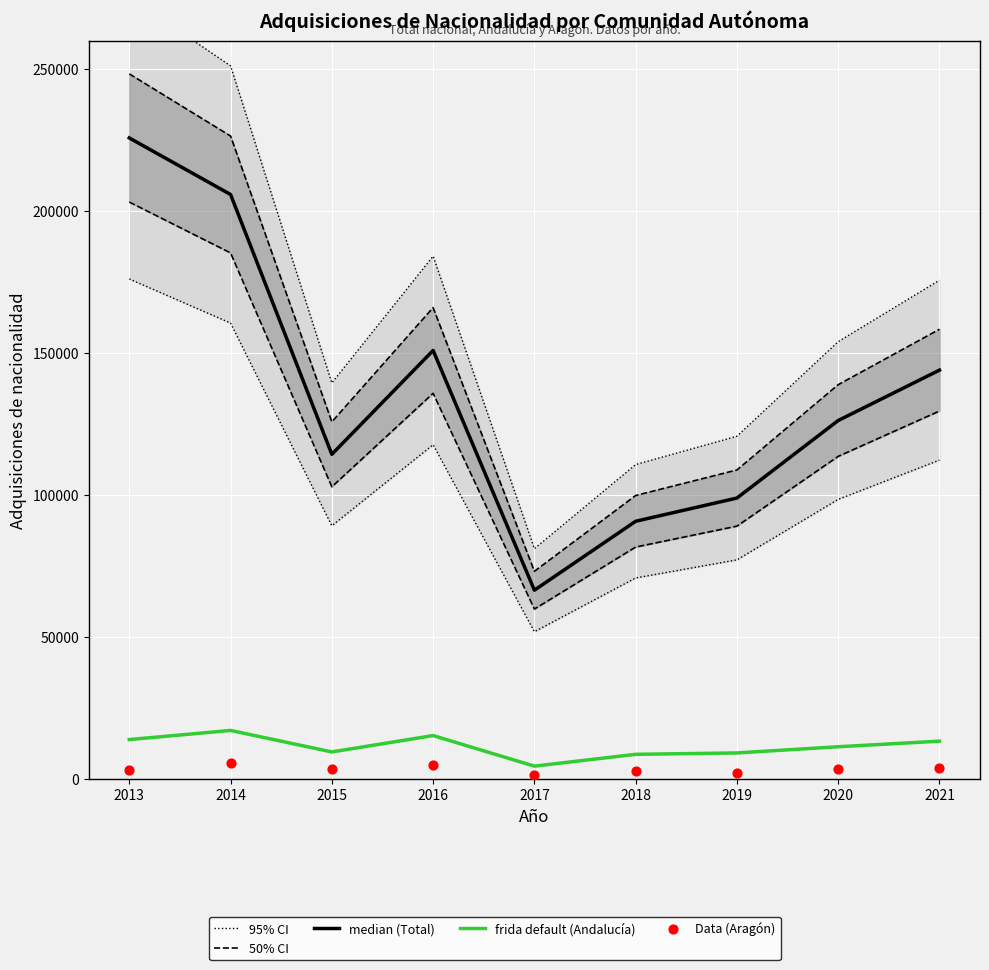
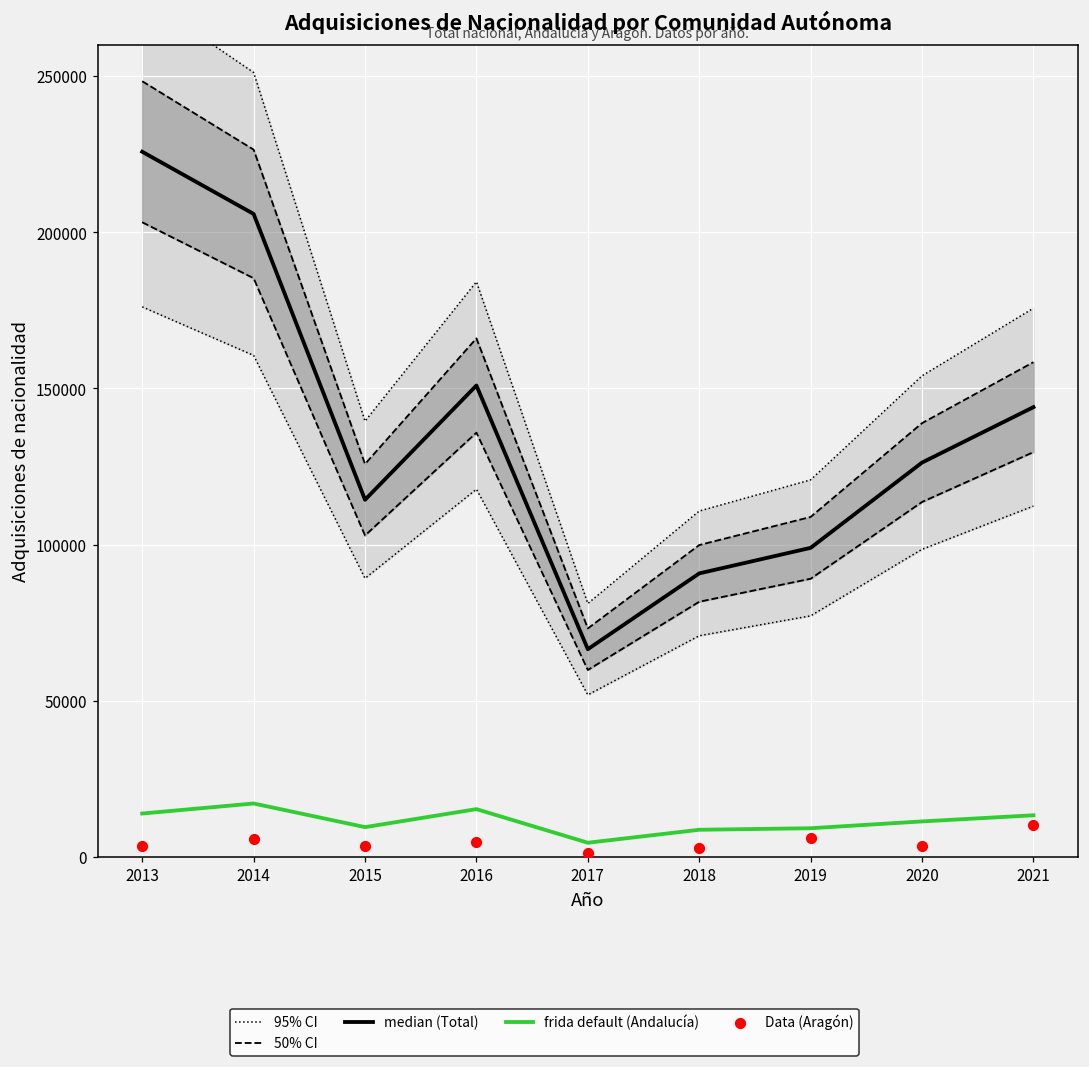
  {
    "Data (Aragón)": {
-     "2019": 2000,
-     "2021": 4000
+     "2019": 6000,
+     "2021": 10000
    },
    "frida default (Andalucía)": {
      "2013": 14000,
      "2014": 17000,
      "2015": 10000,
      "2016": 15000,
      "2017": 5000,
      "2018": 9000,
      "2019": 9000,
      "2020": 11000,
      "2021": 13000
    }
  }
